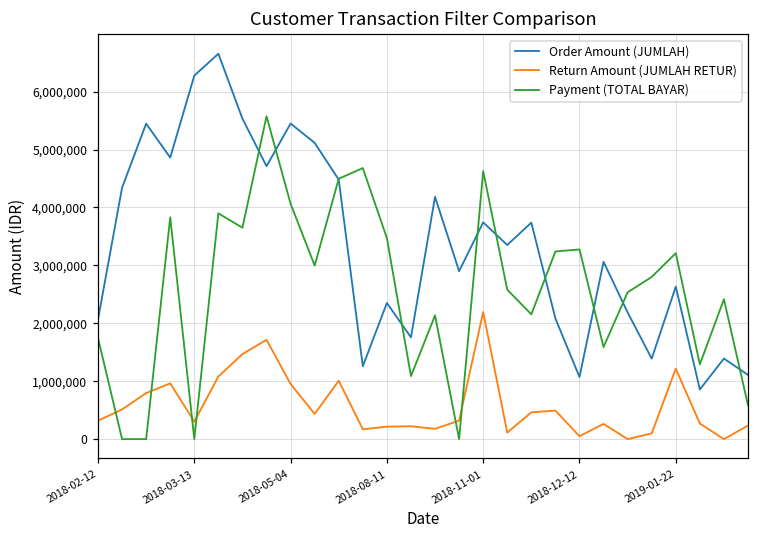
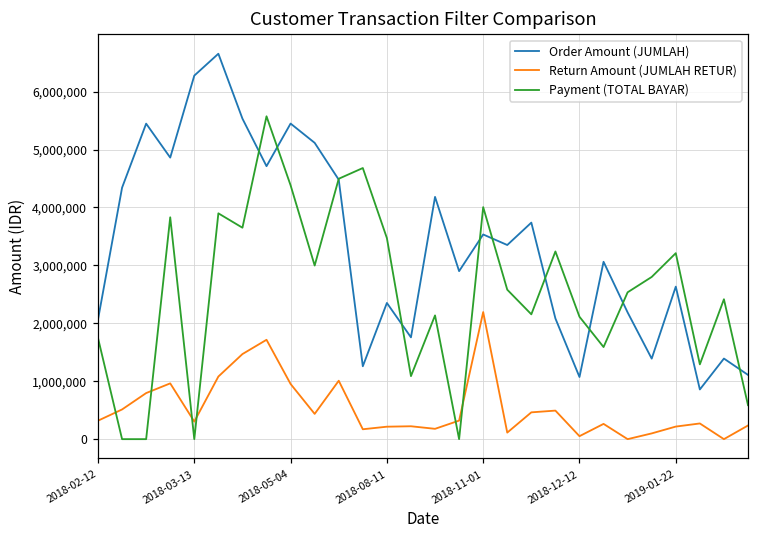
  {
    "Order Amount (JUMLAH)": {
      "2018-02-12": "2,100,000",
      "2018-03-13": "6,300,000",
      "2018-05-04": "5,400,000",
      "2018-08-11": "2,400,000",
-     "2018-11-01": "3,700,000",
+     "2018-11-01": "3,500,000",
      "2018-12-12": "1,100,000",
      "2019-01-22": "2,600,000"
    },
    "Return Amount (JUMLAH RETUR)": {
      "2018-02-12": "300,000",
      "2018-03-13": "300,000",
      "2018-05-04": "1,000,000",
      "2018-08-11": "200,000",
      "2018-11-01": "2,200,000",
      "2018-12-12": "100,000",
-     "2019-01-22": "1,200,000"
+     "2019-01-22": "200,000"
    },
    "Payment (TOTAL BAYAR)": {
      "2018-02-12": "1,700,000",
      "2018-03-13": "0",
-     "2018-05-04": "4,100,000",
+     "2018-05-04": "4,400,000",
      "2018-08-11": "3,500,000",
-     "2018-11-01": "4,600,000",
-     "2018-12-12": "3,300,000",
+     "2018-11-01": "4,000,000",
+     "2018-12-12": "2,100,000",
      "2019-01-22": "3,200,000"
    }
  }
